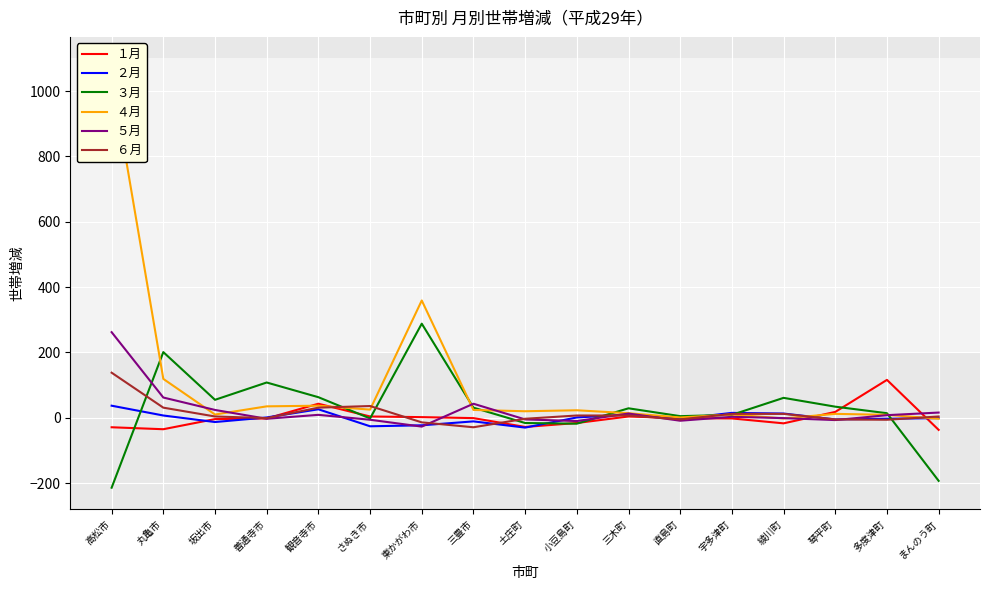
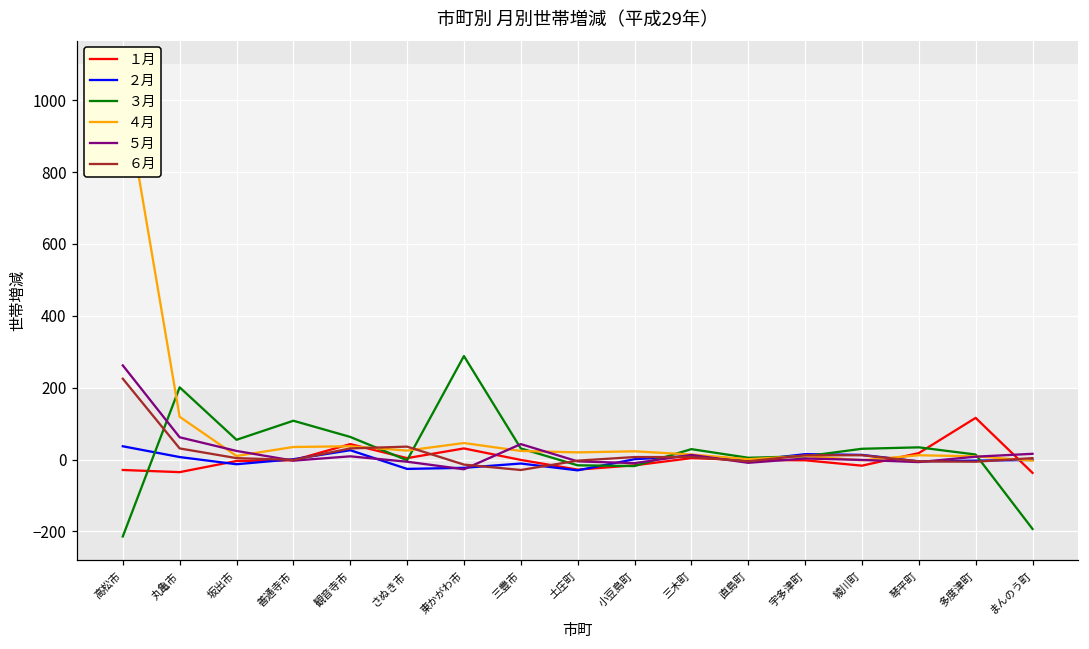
  {
    "１月": {
      "高松市": -30,
      "丸亀市": -40,
      "坂出市": 0,
-     "東かがわ市": 0,
+     "東かがわ市": 30,
      "三豊市": 0,
      "綾川町": -20,
      "多度津町": 120,
      "まんのう町": -40
    },
    "２月": {
      "高松市": 40,
      "丸亀市": 10,
      "坂出市": -10,
      "さぬき市": -30,
      "三豊市": -10
    },
    "３月": {
      "高松市": -210,
      "丸亀市": 200,
      "坂出市": 60,
      "善通寺市": 110,
      "観音寺市": 60,
      "東かがわ市": 290,
      "土庄町": -20,
      "三木町": 30,
-     "綾川町": 60,
+     "綾川町": 30,
      "琴平町": 30,
      "まんのう町": -190
    },
    "４月": {
      "丸亀市": 120,
      "善通寺市": 40,
      "さぬき市": 30,
-     "東かがわ市": 360,
+     "東かがわ市": 50,
      "土庄町": 20,
      "小豆島町": 20
    },
    "５月": {
      "高松市": 260,
      "丸亀市": 60,
      "坂出市": 20,
      "観音寺市": 10,
      "三豊市": 40,
      "まんのう町": 20
    },
    "６月": {
-     "高松市": 140,
+     "高松市": 230,
      "丸亀市": 30,
      "さぬき市": 40,
      "東かがわ市": -10,
      "三豊市": -30
    }
  }
